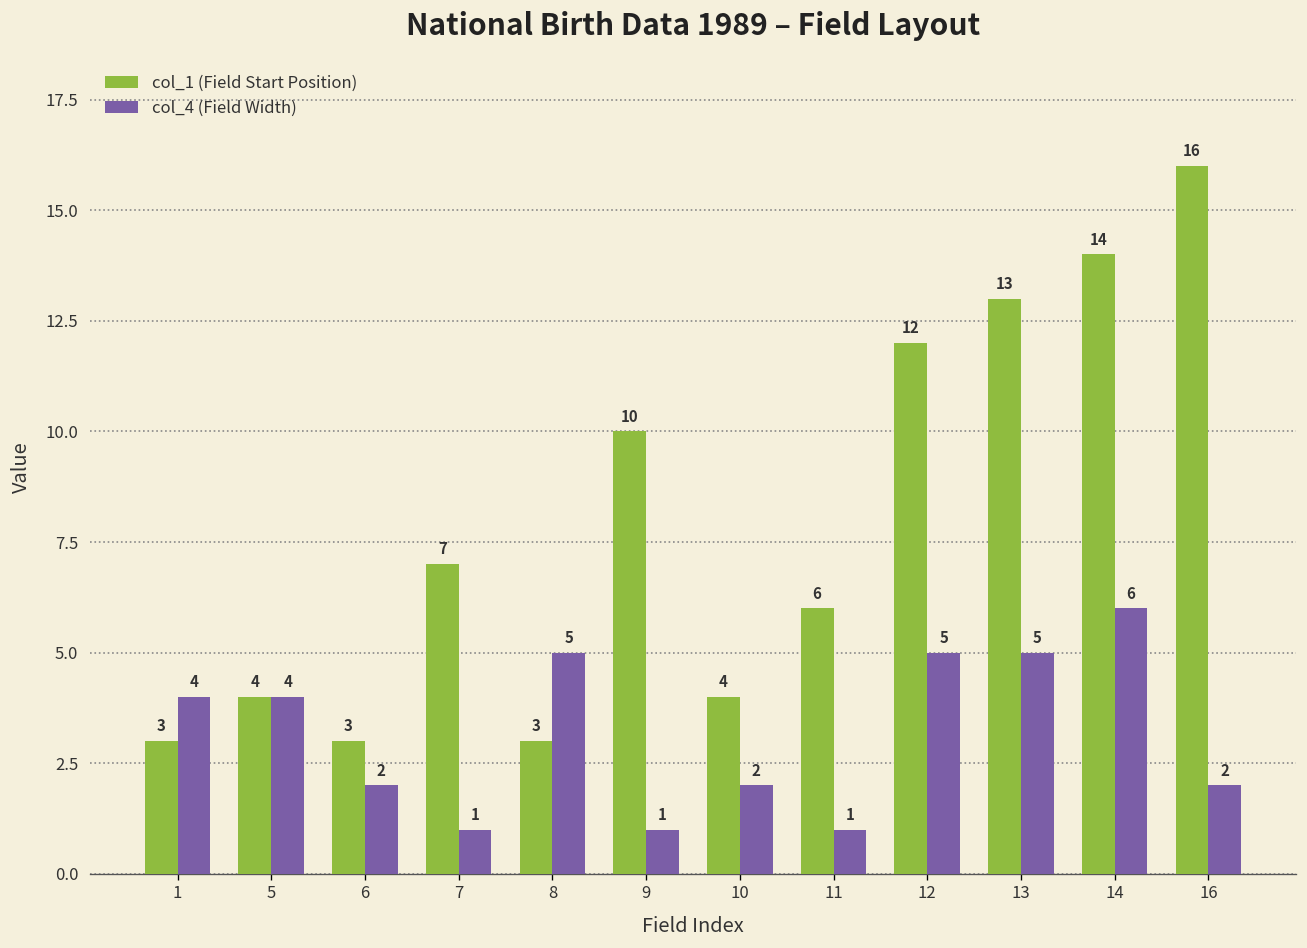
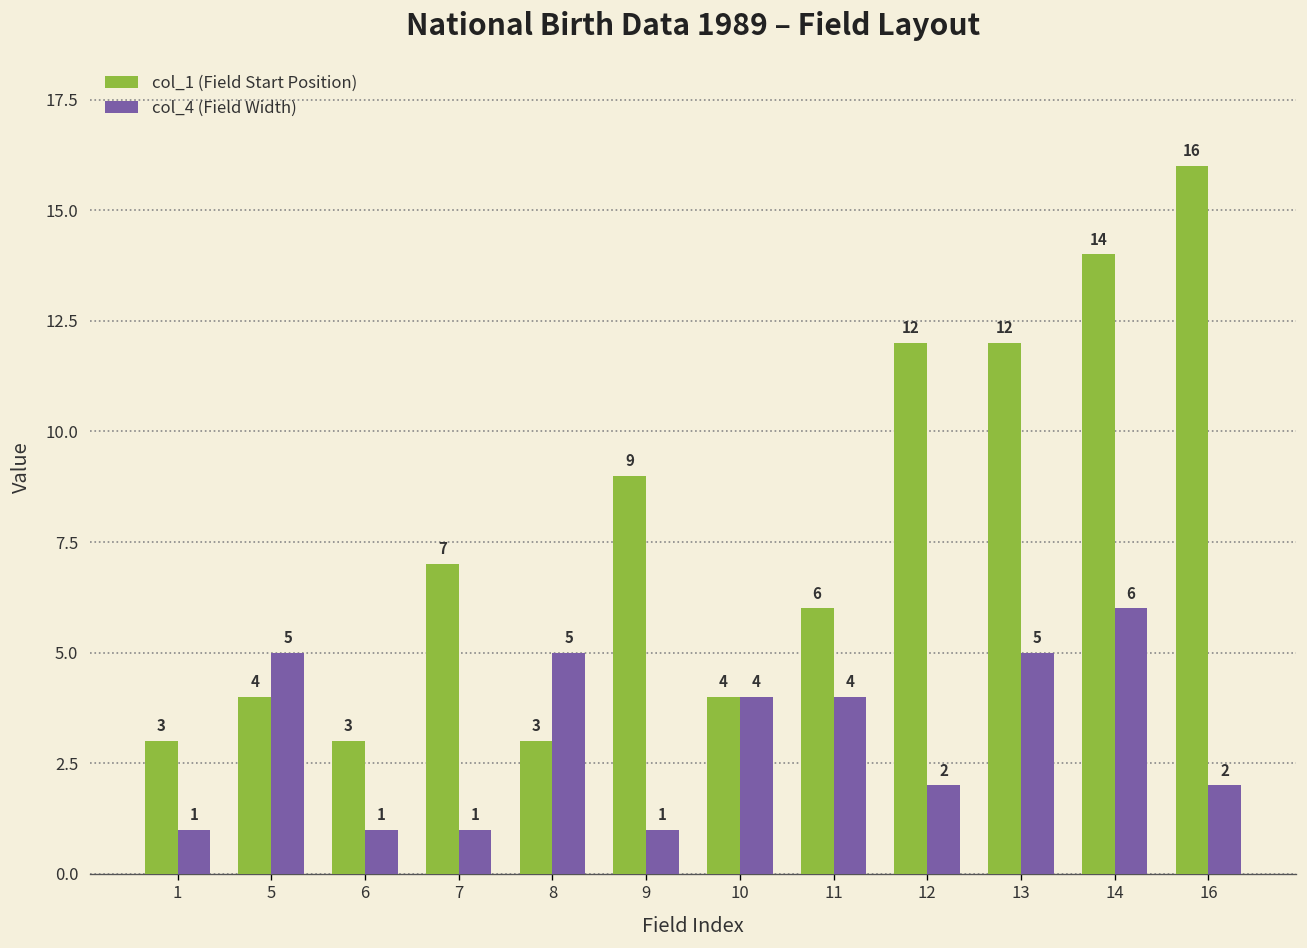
  {
    "col_1 (Field Start Position)": {
      "1": 3,
      "5": 4,
      "6": 3,
      "7": 7,
      "8": 3,
-     "9": 10,
+     "9": 9,
      "10": 4,
      "11": 6,
      "12": 12,
-     "13": 13,
+     "13": 12,
      "14": 14,
      "16": 16
    },
    "col_4 (Field Width)": {
-     "1": 4,
-     "5": 4,
-     "6": 2,
+     "1": 1,
+     "5": 5,
+     "6": 1,
      "7": 1,
      "8": 5,
      "9": 1,
-     "10": 2,
-     "11": 1,
-     "12": 5,
+     "10": 4,
+     "11": 4,
+     "12": 2,
      "13": 5,
      "14": 6,
      "16": 2
    }
  }
